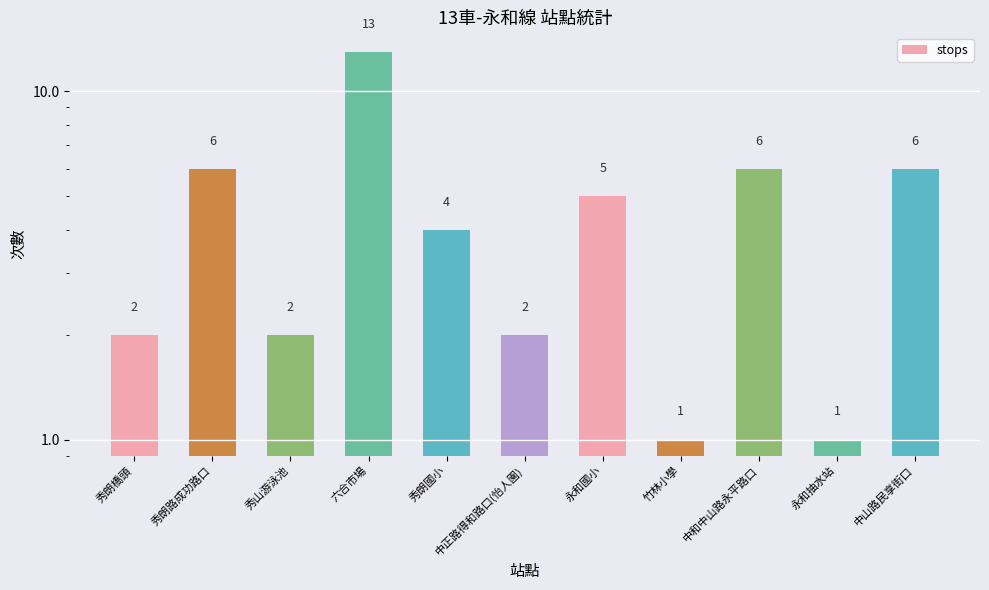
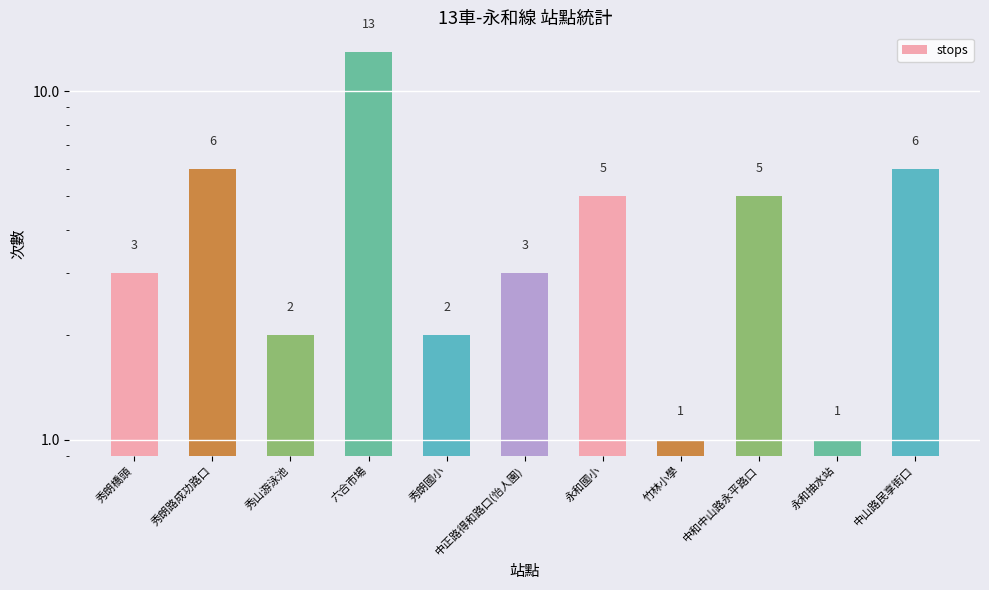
  {
-   "秀朗橋頭": 2,
+   "秀朗橋頭": 3,
    "秀朗路成功路口": 6,
    "秀山游泳池": 2,
    "六合市場": 13,
-   "秀朗國小": 4,
-   "中正路得和路口(怡人園)": 2,
+   "秀朗國小": 2,
+   "中正路得和路口(怡人園)": 3,
    "永和國小": 5,
    "竹林小學": 1,
-   "中和中山路永平路口": 6,
+   "中和中山路永平路口": 5,
    "永和抽水站": 1,
    "中山路民享街口": 6
  }
